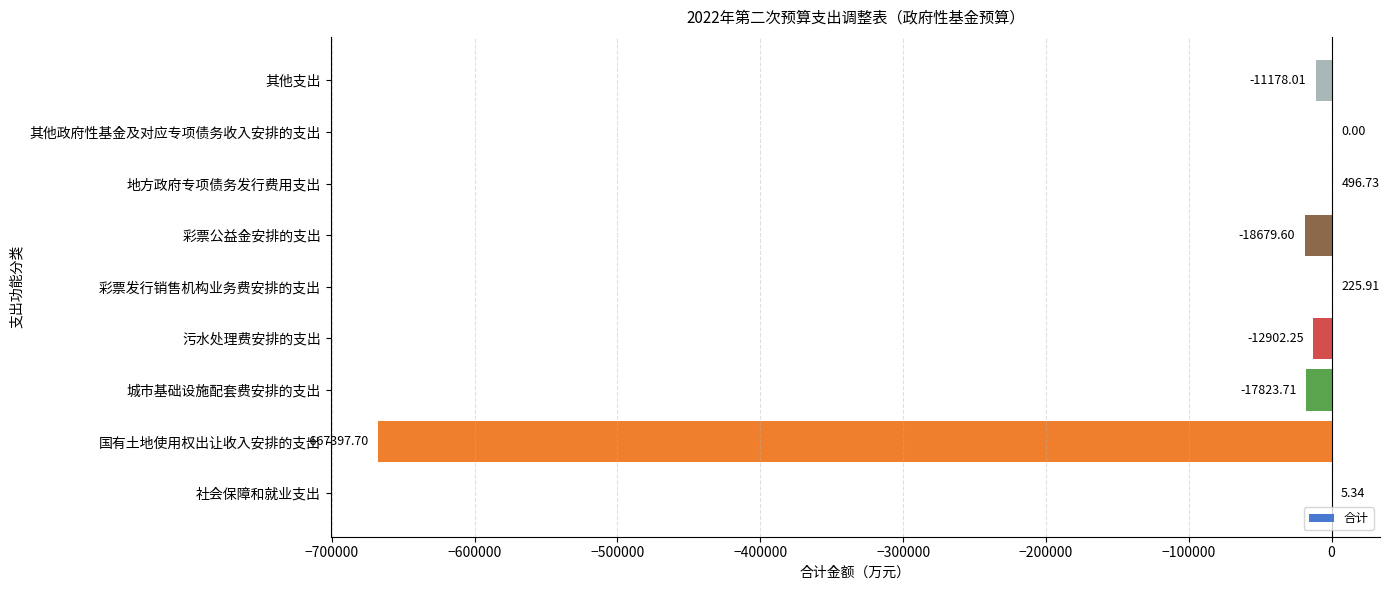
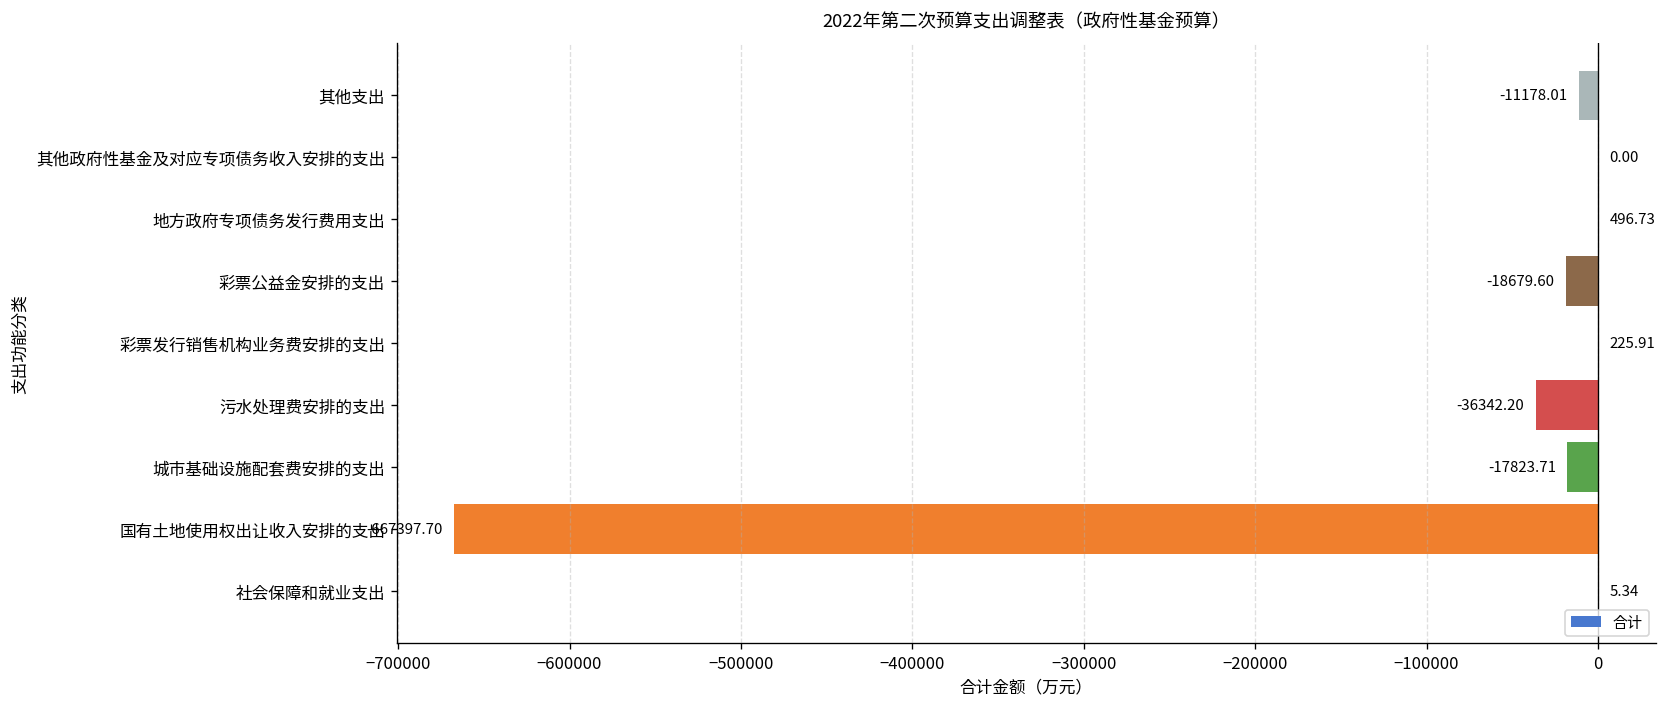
  {
    "其他支出": -11178.01,
    "其他政府性基金及对应专项债务收入安排的支出": 0.00,
    "地方政府专项债务发行费用支出": 496.73,
    "彩票公益金安排的支出": -18679.60,
    "彩票发行销售机构业务费安排的支出": 225.91,
-   "污水处理费安排的支出": -12902.25,
+   "污水处理费安排的支出": -36342.20,
    "城市基础设施配套费安排的支出": -17823.71,
    "国有土地使用权出让收入安排的支出": -667397.70,
    "社会保障和就业支出": 5.34
  }
